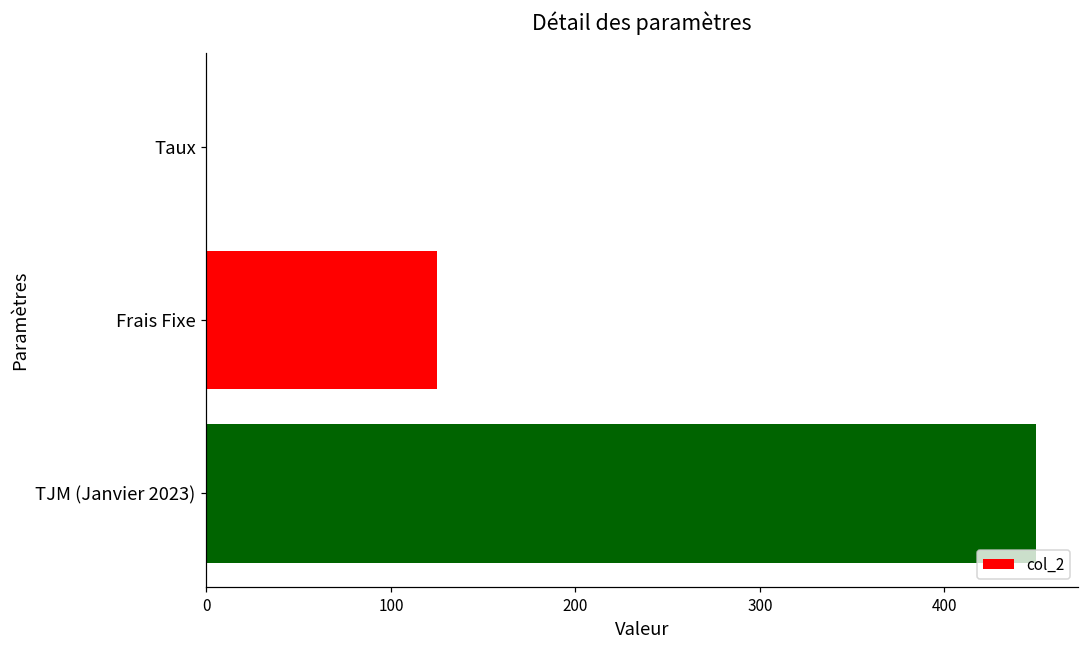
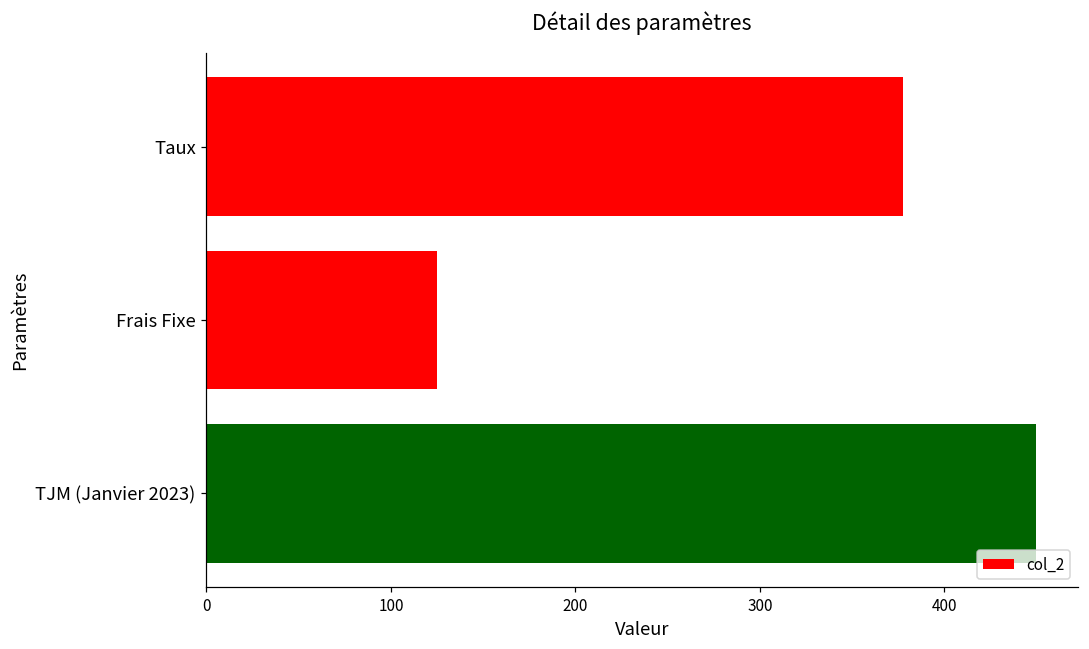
  {
-   "Taux": 0,
+   "Taux": 378,
    "Frais Fixe": 125,
    "TJM (Janvier 2023)": 450
  }
